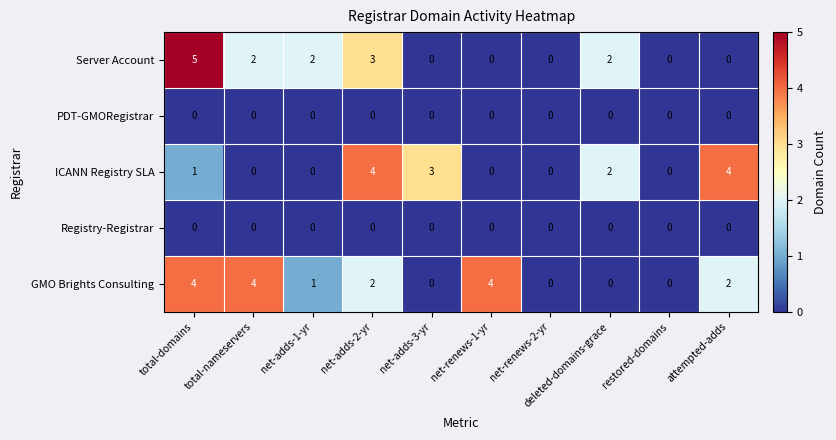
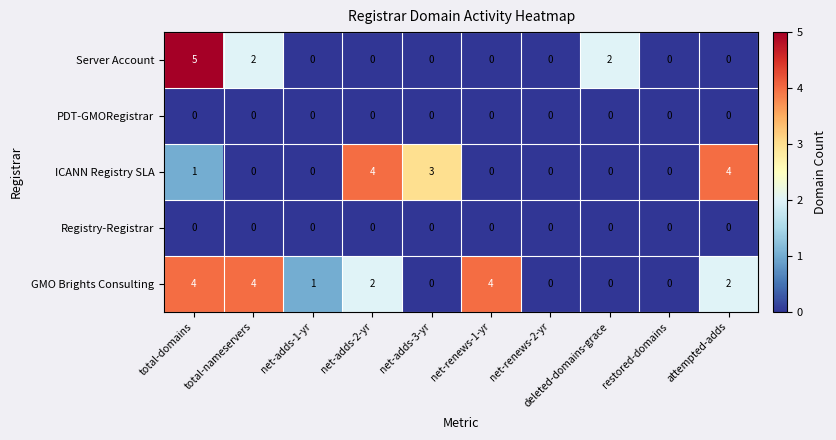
  {
    "Server Account": {
      "total-domains": 5,
      "total-nameservers": 2,
-     "net-adds-1-yr": 2,
-     "net-adds-2-yr": 3,
+     "net-adds-1-yr": 0,
+     "net-adds-2-yr": 0,
      "net-adds-3-yr": 0,
      "net-renews-1-yr": 0,
      "net-renews-2-yr": 0,
      "deleted-domains-grace": 2,
      "restored-domains": 0,
      "attempted-adds": 0
    },
    "PDT-GMORegistrar": {
      "total-domains": 0,
      "total-nameservers": 0,
      "net-adds-1-yr": 0,
      "net-adds-2-yr": 0,
      "net-adds-3-yr": 0,
      "net-renews-1-yr": 0,
      "net-renews-2-yr": 0,
      "deleted-domains-grace": 0,
      "restored-domains": 0,
      "attempted-adds": 0
    },
    "ICANN Registry SLA": {
      "total-domains": 1,
      "total-nameservers": 0,
      "net-adds-1-yr": 0,
      "net-adds-2-yr": 4,
      "net-adds-3-yr": 3,
      "net-renews-1-yr": 0,
      "net-renews-2-yr": 0,
-     "deleted-domains-grace": 2,
+     "deleted-domains-grace": 0,
      "restored-domains": 0,
      "attempted-adds": 4
    },
    "Registry-Registrar": {
      "total-domains": 0,
      "total-nameservers": 0,
      "net-adds-1-yr": 0,
      "net-adds-2-yr": 0,
      "net-adds-3-yr": 0,
      "net-renews-1-yr": 0,
      "net-renews-2-yr": 0,
      "deleted-domains-grace": 0,
      "restored-domains": 0,
      "attempted-adds": 0
    },
    "GMO Brights Consulting": {
      "total-domains": 4,
      "total-nameservers": 4,
      "net-adds-1-yr": 1,
      "net-adds-2-yr": 2,
      "net-adds-3-yr": 0,
      "net-renews-1-yr": 4,
      "net-renews-2-yr": 0,
      "deleted-domains-grace": 0,
      "restored-domains": 0,
      "attempted-adds": 2
    }
  }
